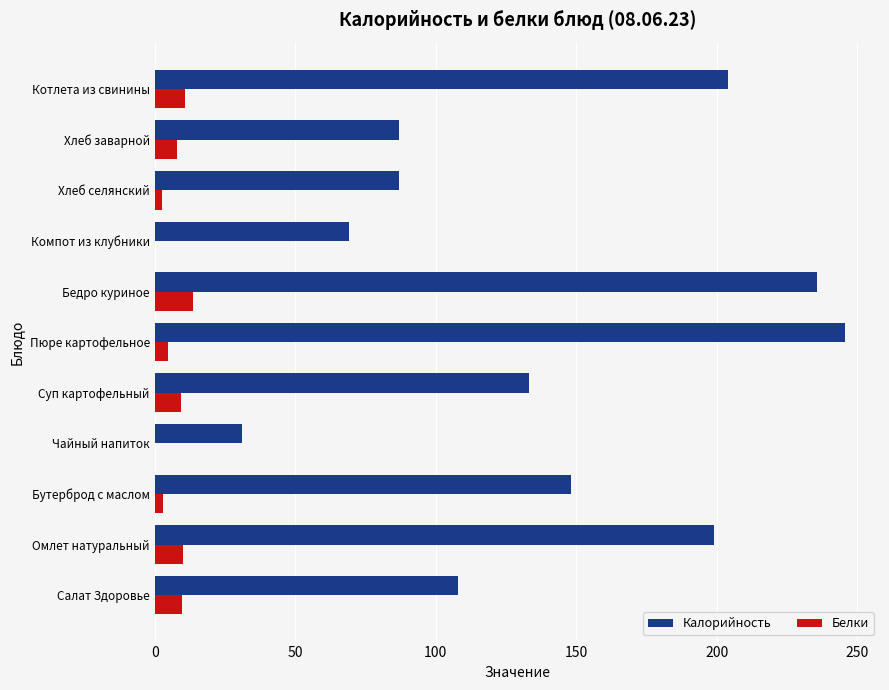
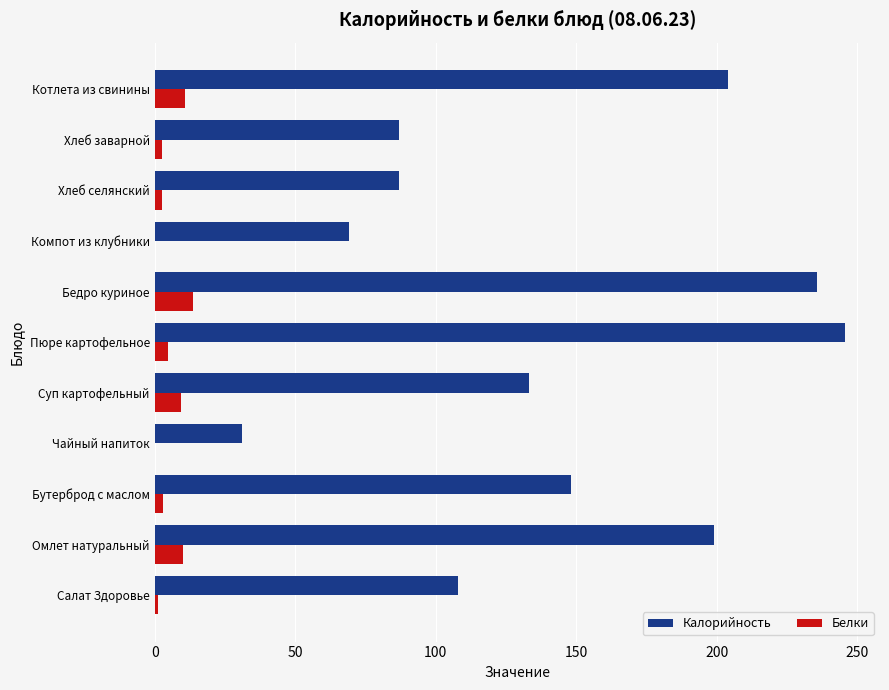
  {
    "Калорийность": {
      "Котлета из свинины": 204,
      "Хлеб заварной": 87,
      "Хлеб селянский": 87,
      "Компот из клубники": 69,
      "Бедро куриное": 236,
      "Пюре картофельное": 246,
      "Суп картофельный": 133,
      "Чайный напиток": 31,
      "Бутерброд с маслом": 148,
      "Омлет натуральный": 199,
      "Салат Здоровье": 108
    },
    "Белки": {
      "Котлета из свинины": 11,
-     "Хлеб заварной": 8,
+     "Хлеб заварной": 3,
      "Хлеб селянский": 3,
      "Бедро куриное": 14,
      "Пюре картофельное": 5,
      "Суп картофельный": 9,
      "Бутерброд с маслом": 3,
      "Омлет натуральный": 10,
-     "Салат Здоровье": 10
+     "Салат Здоровье": 1
    }
  }
